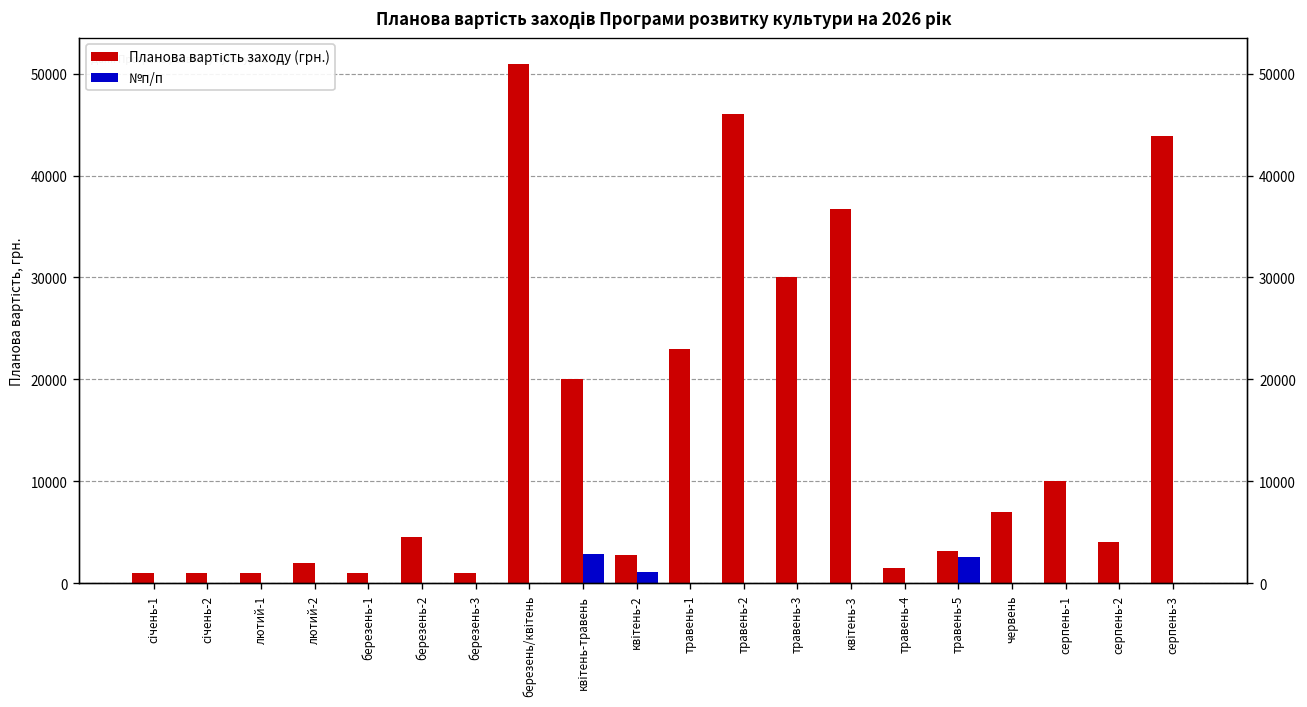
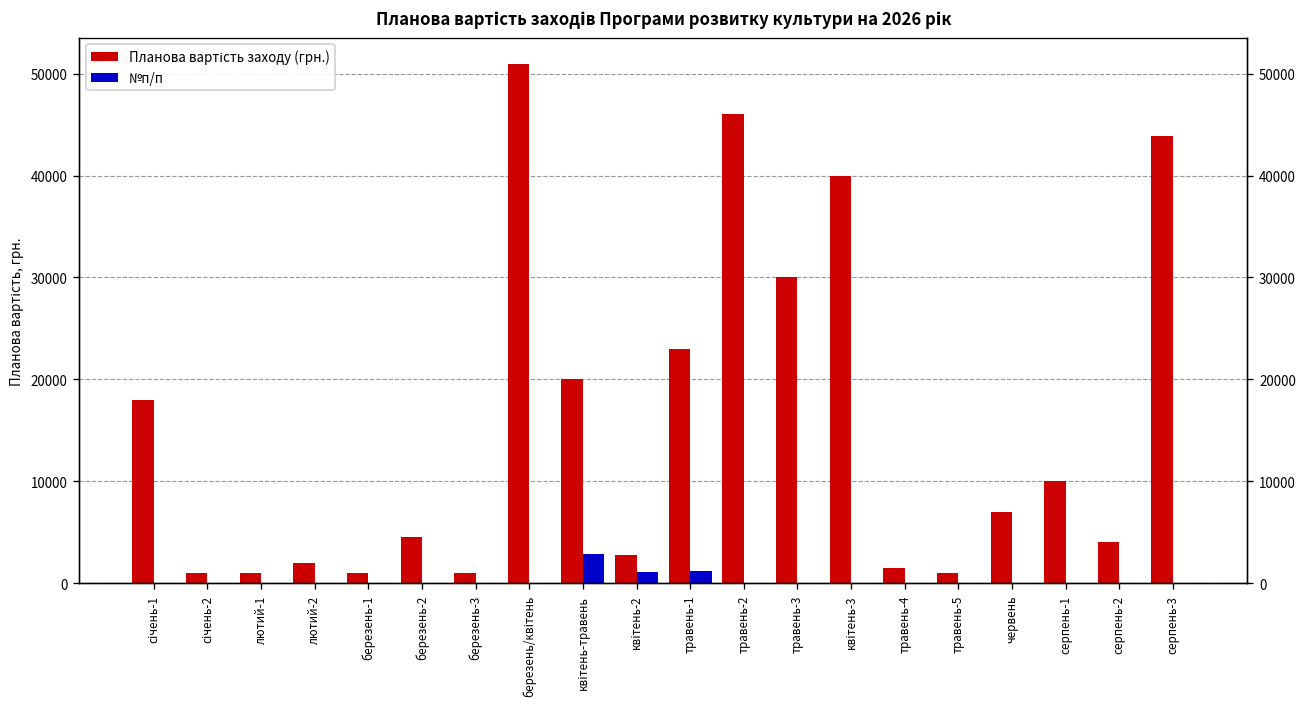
  {
    "Планова вартість заходу (грн.)": {
-     "січень-1": 1000,
+     "січень-1": 18000,
      "січень-2": 1000,
      "лютий-1": 1000,
      "лютий-2": 2000,
      "березень-1": 1000,
      "березень-2": 5000,
      "березень-3": 1000,
      "березень/квітень": 51000,
      "квітень-травень": 20000,
      "квітень-2": 3000,
      "травень-1": 23000,
      "травень-2": 46000,
      "травень-3": 30000,
-     "квітень-3": 37000,
+     "квітень-3": 40000,
      "травень-4": 2000,
-     "травень-5": 3000,
+     "травень-5": 1000,
      "червень": 7000,
      "серпень-1": 10000,
      "серпень-2": 4000,
      "серпень-3": 44000
    },
    "№п/п": {
      "квітень-травень": 3000,
      "квітень-2": 1000,
-     "травень-1": 0,
-     "травень-5": 3000
+     "травень-1": 1000,
+     "травень-5": 0
    }
  }
